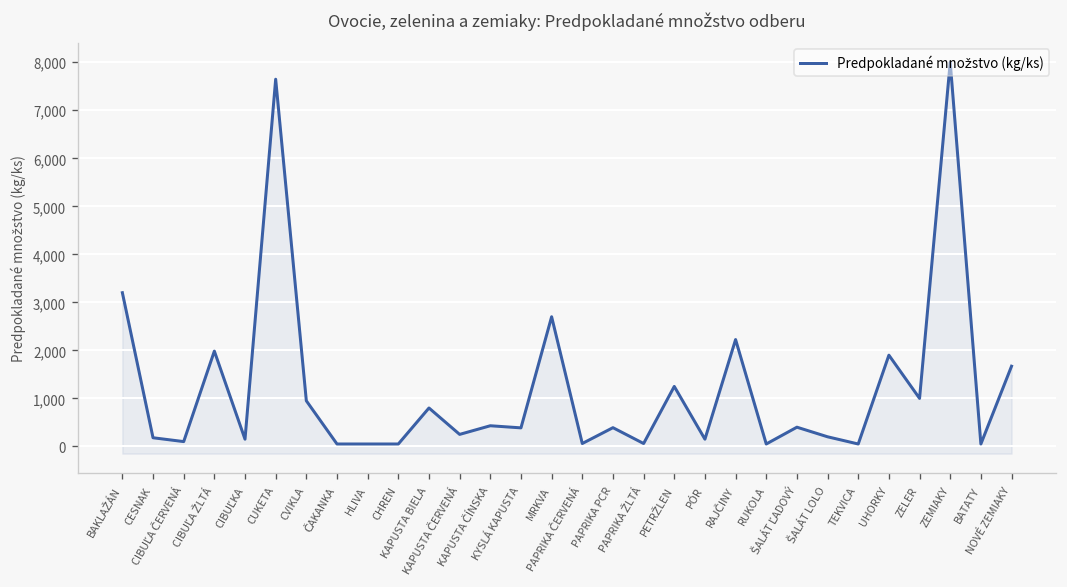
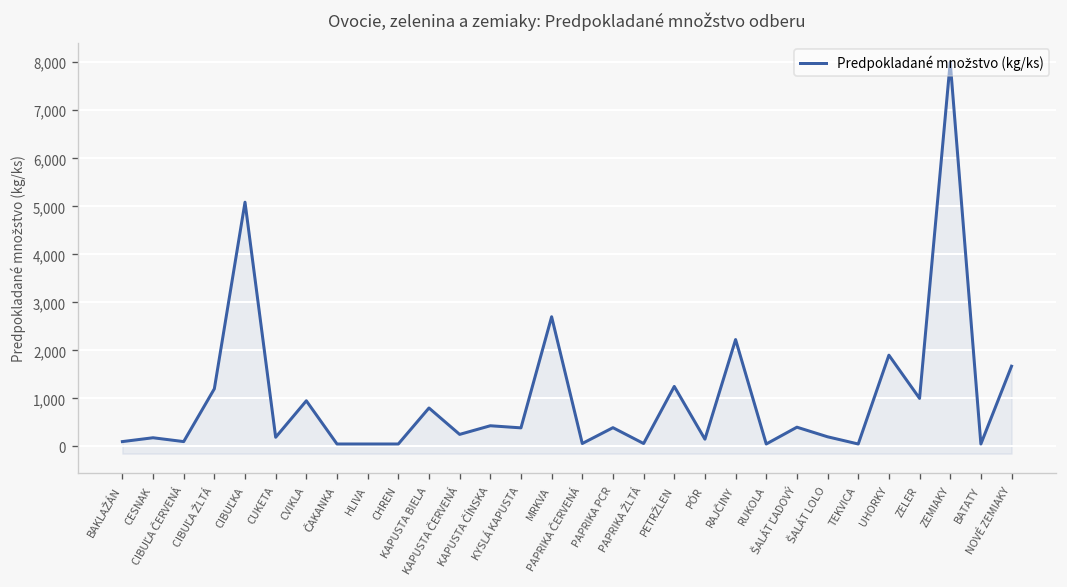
  {
-   "BAKLAŽÁN": "3,200",
+   "BAKLAŽÁN": "100",
    "CESNAK": "200",
    "CIBUĽA ČERVENÁ": "100",
-   "CIBUĽA ŽLTÁ": "2,000",
-   "CIBUĽKA": "200",
-   "CUKETA": "7,600",
+   "CIBUĽA ŽLTÁ": "1,200",
+   "CIBUĽKA": "5,100",
+   "CUKETA": "200",
    "CVIKLA": "1,000",
    "ČAKANKA": "100",
    "HLIVA": "100",
    "CHREN": "100",
    "KAPUSTA BIELA": "800",
    "KAPUSTA ČERVENÁ": "300",
    "KAPUSTA ČÍNSKA": "400",
    "KYSLÁ KAPUSTA": "400",
    "MRKVA": "2,700",
    "PAPRIKA ČERVENÁ": "100",
    "PAPRIKA PCR": "400",
    "PAPRIKA ŽLTÁ": "100",
    "PETRŽLEN": "1,200",
    "PÓR": "200",
    "RAJČINY": "2,200",
    "RUKOLA": "100",
    "ŠALÁT ĽADOVÝ": "400",
    "ŠALÁT LOLO": "200",
    "TEKVICA": "100",
    "UHORKY": "1,900",
    "ZELER": "1,000",
    "BATATY": "100",
    "NOVÉ ZEMIAKY": "1,700"
  }
